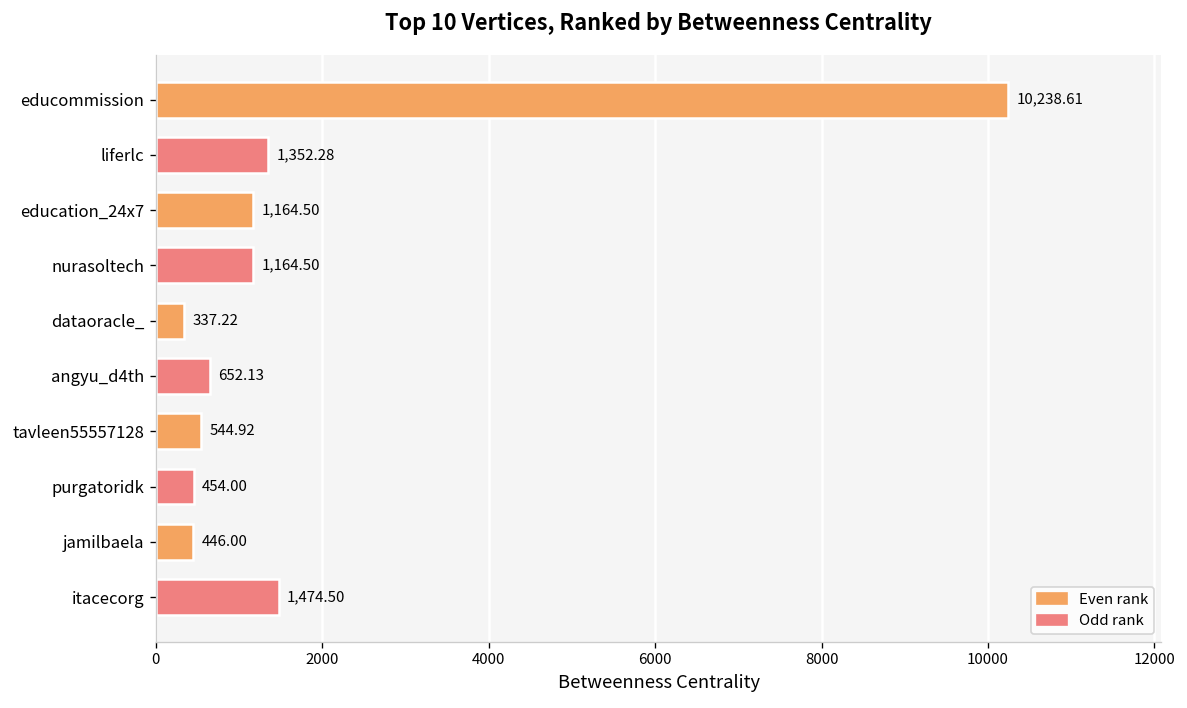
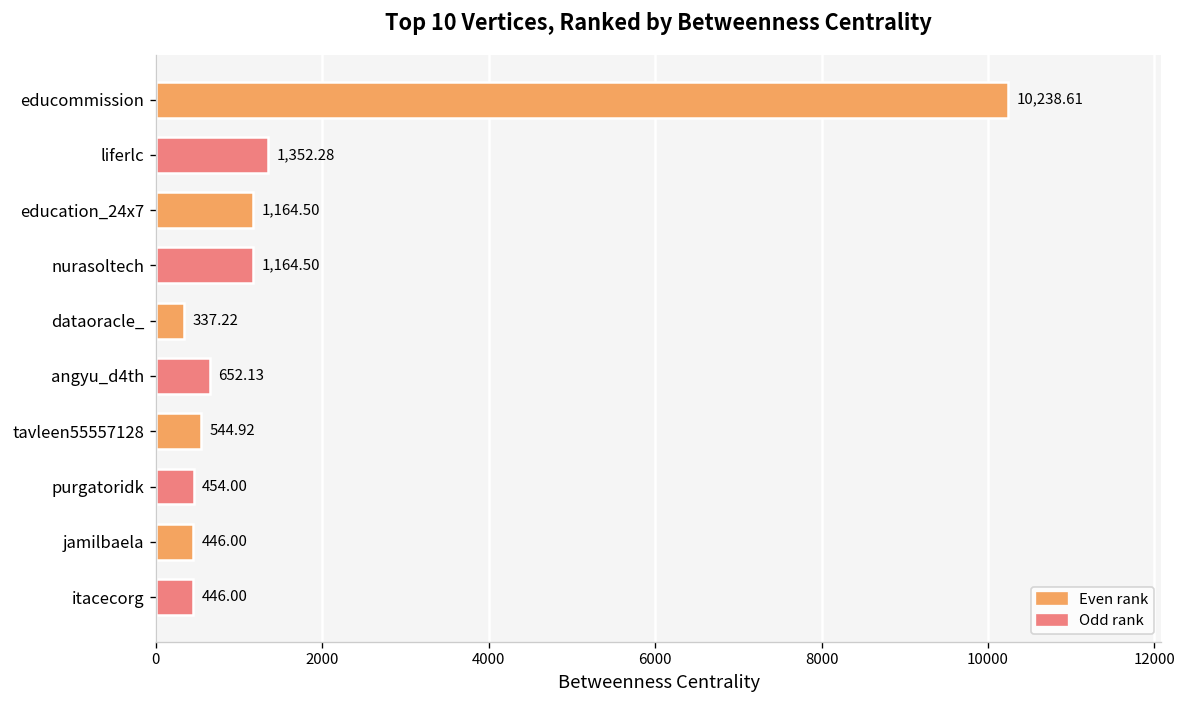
  {
    "educommission": "10,238.61",
    "liferlc": "1,352.28",
    "education_24x7": "1,164.50",
    "nurasoltech": "1,164.50",
    "dataoracle_": "337.22",
    "angyu_d4th": "652.13",
    "tavleen55557128": "544.92",
    "purgatoridk": "454.00",
    "jamilbaela": "446.00",
-   "itacecorg": "1,474.50"
+   "itacecorg": "446.00"
  }
